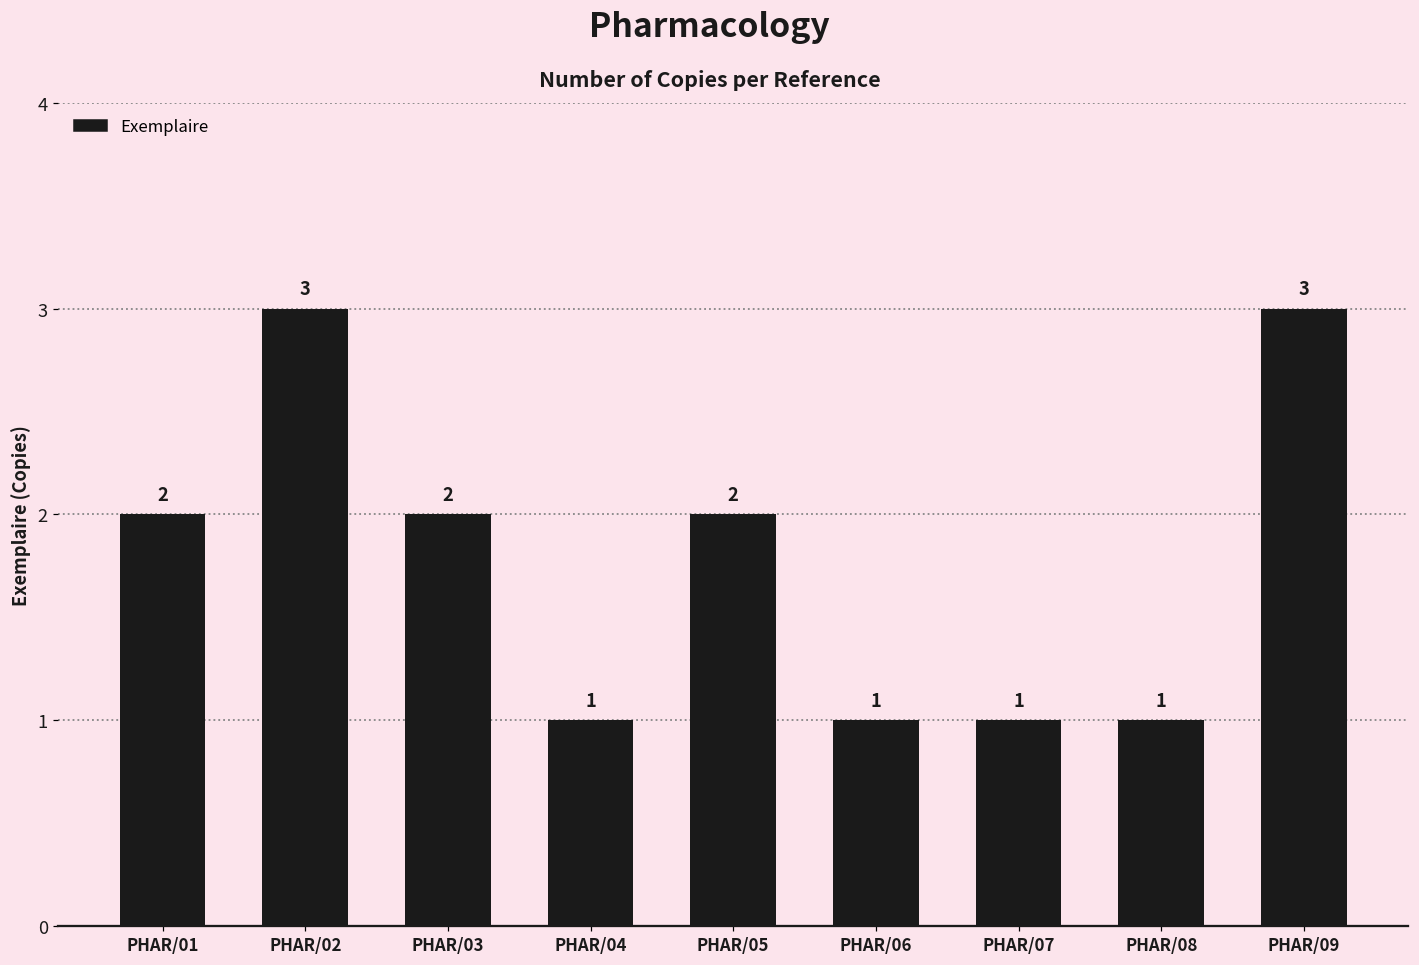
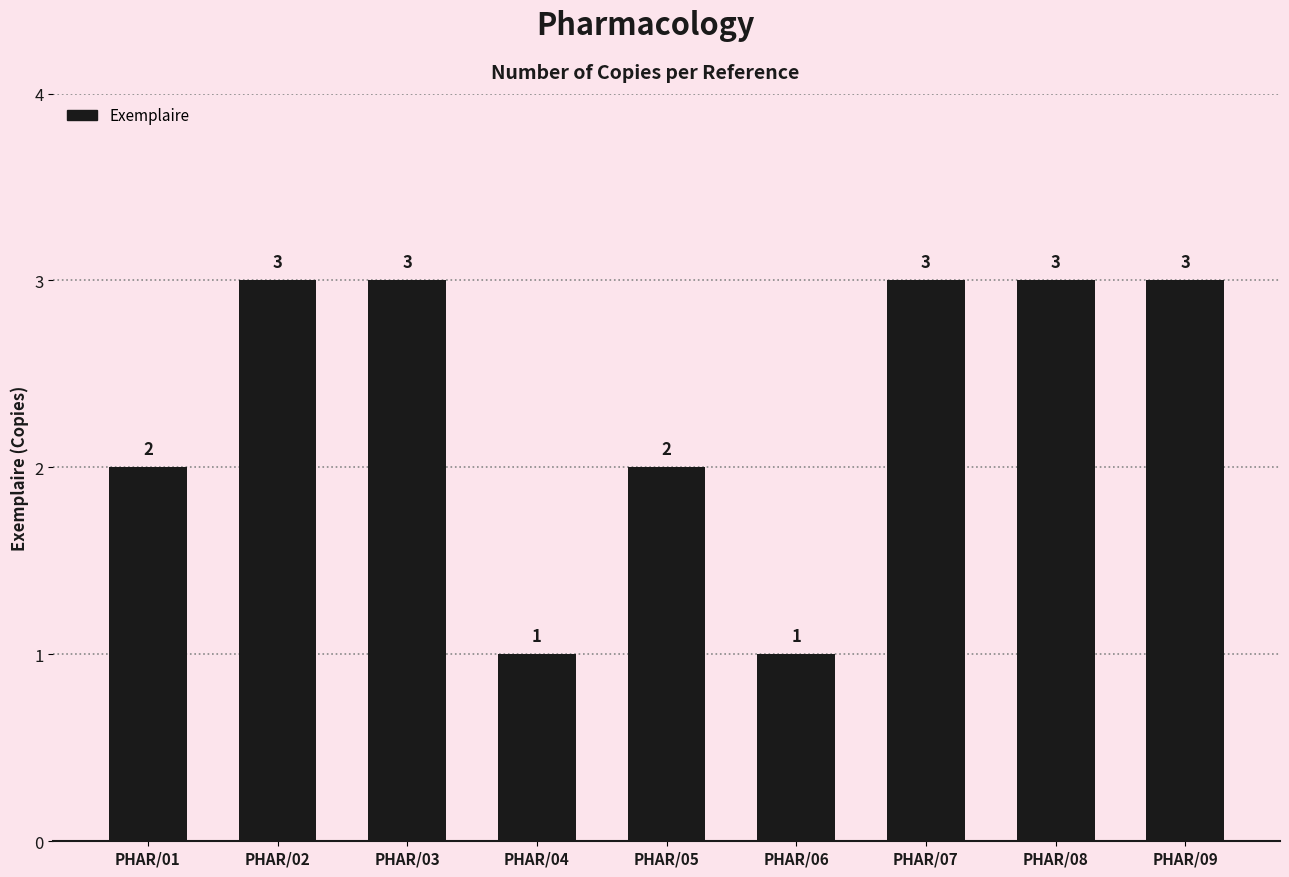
  {
    "PHAR/01": 2,
    "PHAR/02": 3,
-   "PHAR/03": 2,
+   "PHAR/03": 3,
    "PHAR/04": 1,
    "PHAR/05": 2,
    "PHAR/06": 1,
-   "PHAR/07": 1,
-   "PHAR/08": 1,
+   "PHAR/07": 3,
+   "PHAR/08": 3,
    "PHAR/09": 3
  }
